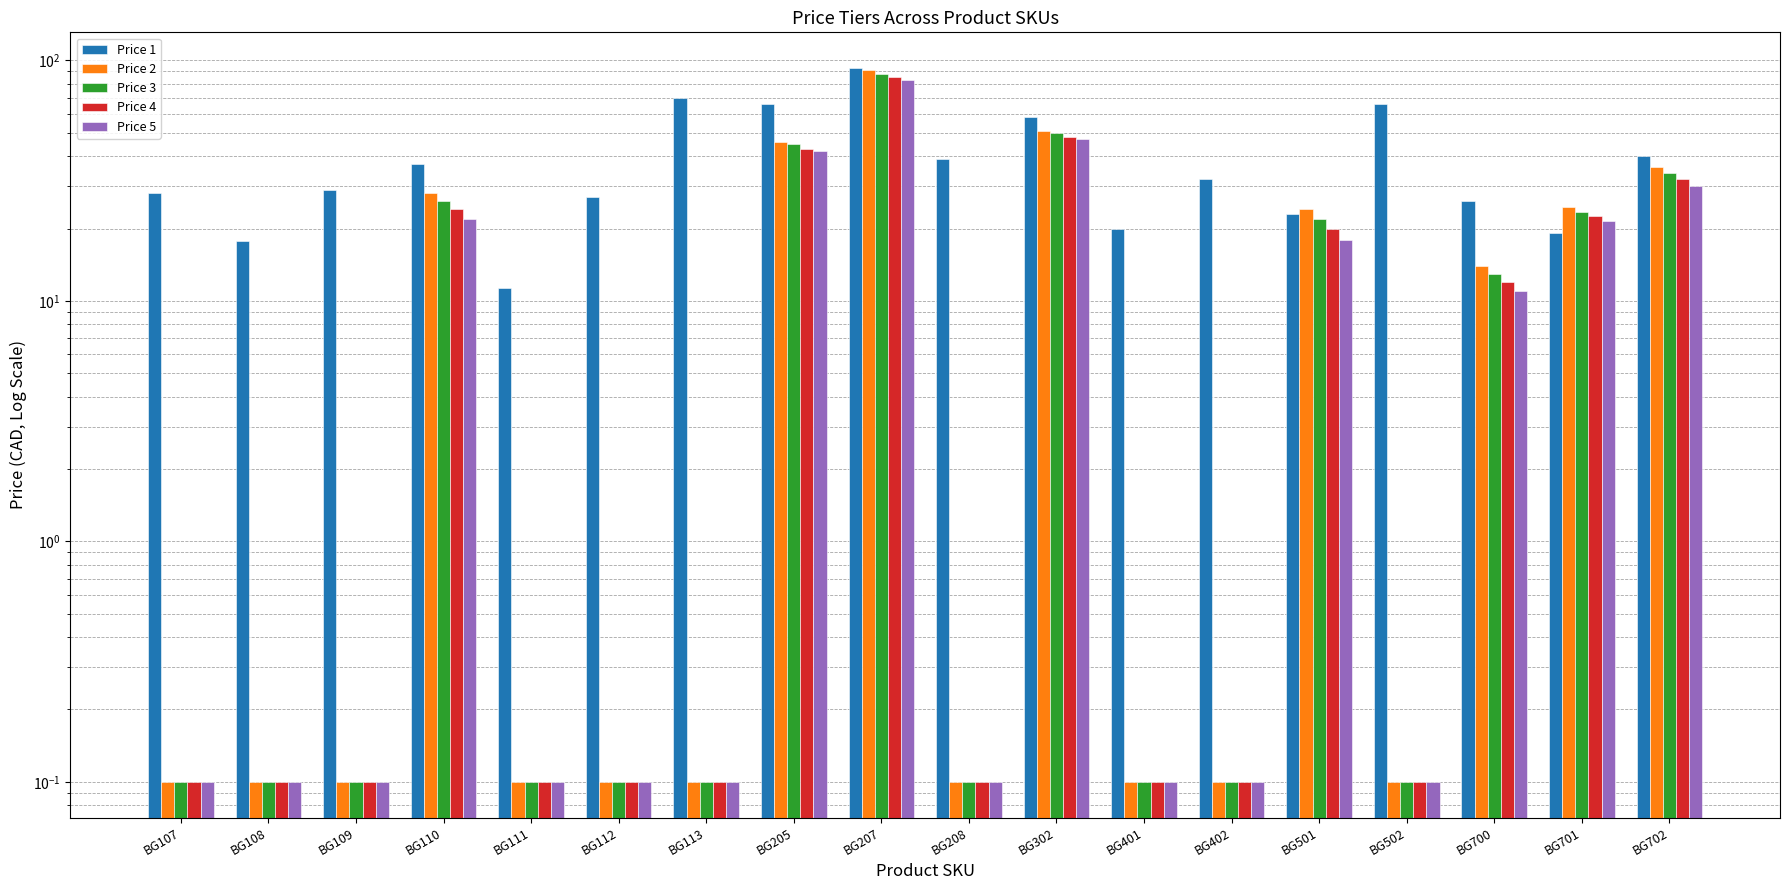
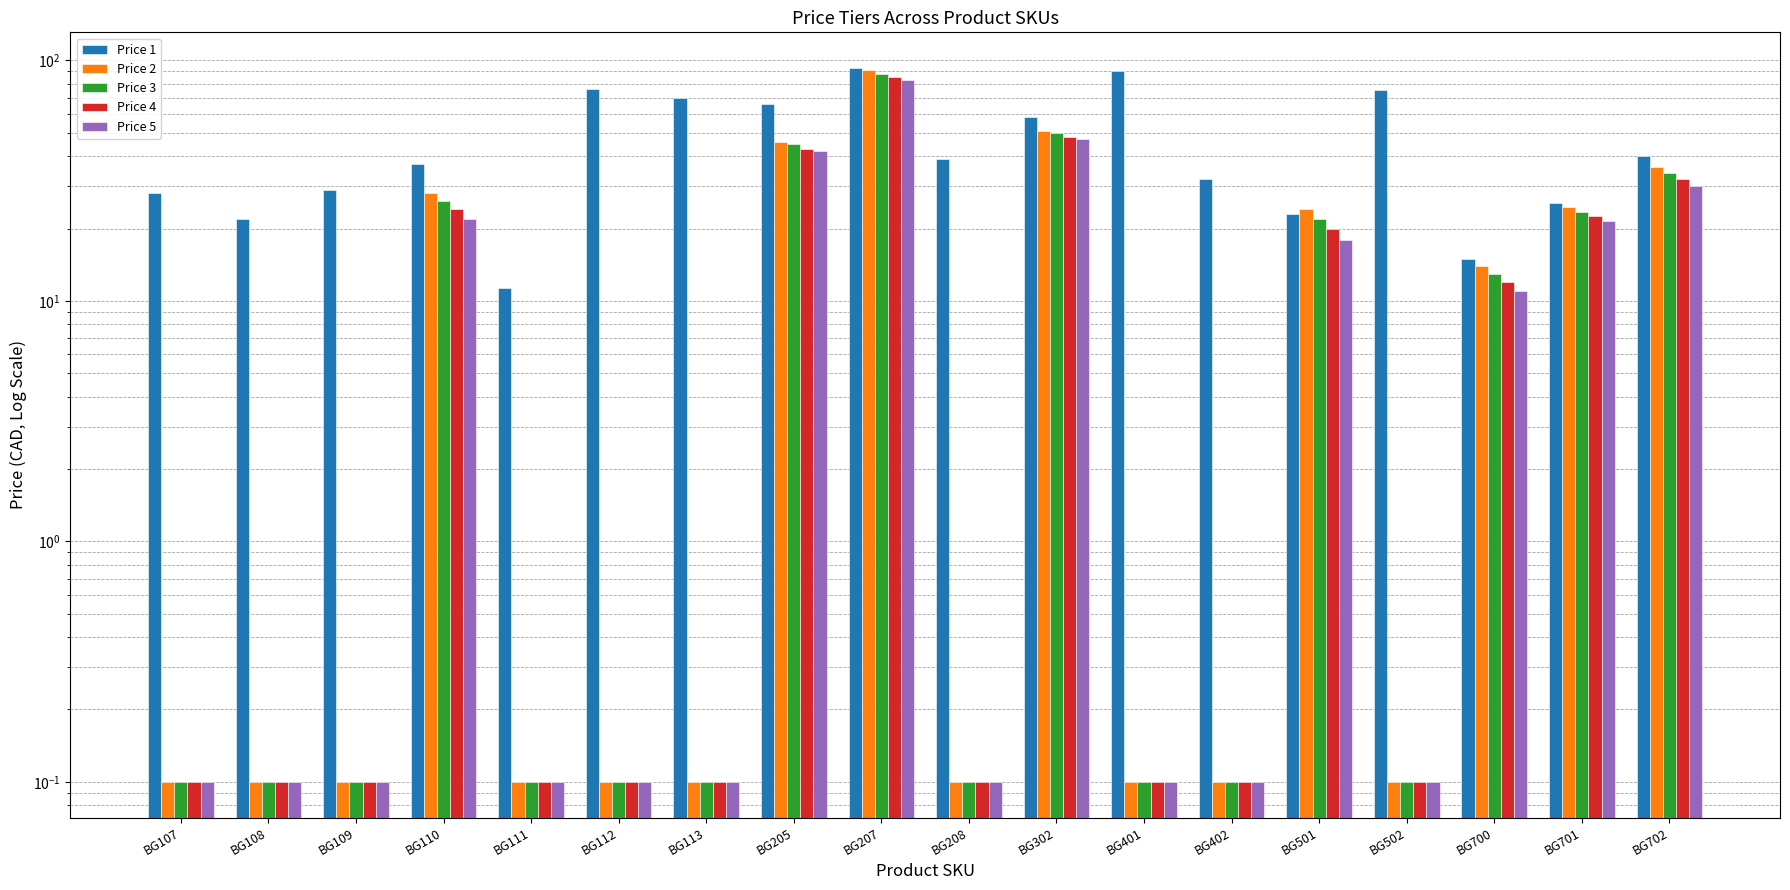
  {
    "Price 1": {
      "BG107": 28,
-     "BG108": 18,
+     "BG108": 22,
      "BG109": 29,
      "BG110": 37,
      "BG111": 11,
-     "BG112": 27,
+     "BG112": 76,
      "BG113": 70,
      "BG205": 66,
      "BG207": 93,
      "BG208": 39,
      "BG302": 58,
-     "BG401": 20,
+     "BG401": 91,
      "BG402": 32,
      "BG501": 23,
-     "BG502": 66,
-     "BG700": 26,
-     "BG701": 19,
+     "BG502": 75,
+     "BG700": 15,
+     "BG701": 26,
      "BG702": 40
    },
    "Price 2": {
      "BG107": 0.100,
      "BG108": 0.100,
      "BG109": 0.100,
      "BG110": 28,
      "BG111": 0.100,
      "BG112": 0.100,
      "BG113": 0.100,
      "BG205": 46,
      "BG207": 91,
      "BG208": 0.100,
      "BG302": 51,
      "BG401": 0.100,
      "BG402": 0.100,
      "BG501": 24,
      "BG502": 0.100,
      "BG700": 14,
      "BG701": 25,
      "BG702": 36
    },
    "Price 3": {
      "BG107": 0.100,
      "BG108": 0.100,
      "BG109": 0.100,
      "BG110": 26,
      "BG111": 0.100,
      "BG112": 0.100,
      "BG113": 0.100,
      "BG205": 45,
      "BG207": 88,
      "BG208": 0.100,
      "BG302": 50,
      "BG401": 0.100,
      "BG402": 0.100,
      "BG501": 22,
      "BG502": 0.100,
      "BG700": 13,
      "BG701": 24,
      "BG702": 34
    },
    "Price 4": {
      "BG107": 0.100,
      "BG108": 0.100,
      "BG109": 0.100,
      "BG110": 24,
      "BG111": 0.100,
      "BG112": 0.100,
      "BG113": 0.100,
      "BG205": 43,
      "BG207": 85,
      "BG208": 0.100,
      "BG302": 48,
      "BG401": 0.100,
      "BG402": 0.100,
      "BG501": 20,
      "BG502": 0.100,
      "BG700": 12,
      "BG701": 23,
      "BG702": 32
    },
    "Price 5": {
      "BG107": 0.100,
      "BG108": 0.100,
      "BG109": 0.100,
      "BG110": 22,
      "BG111": 0.100,
      "BG112": 0.100,
      "BG113": 0.100,
      "BG205": 42,
      "BG207": 83,
      "BG208": 0.100,
      "BG302": 47,
      "BG401": 0.100,
      "BG402": 0.100,
      "BG501": 18,
      "BG502": 0.100,
      "BG700": 11,
      "BG701": 22,
      "BG702": 30
    }
  }
